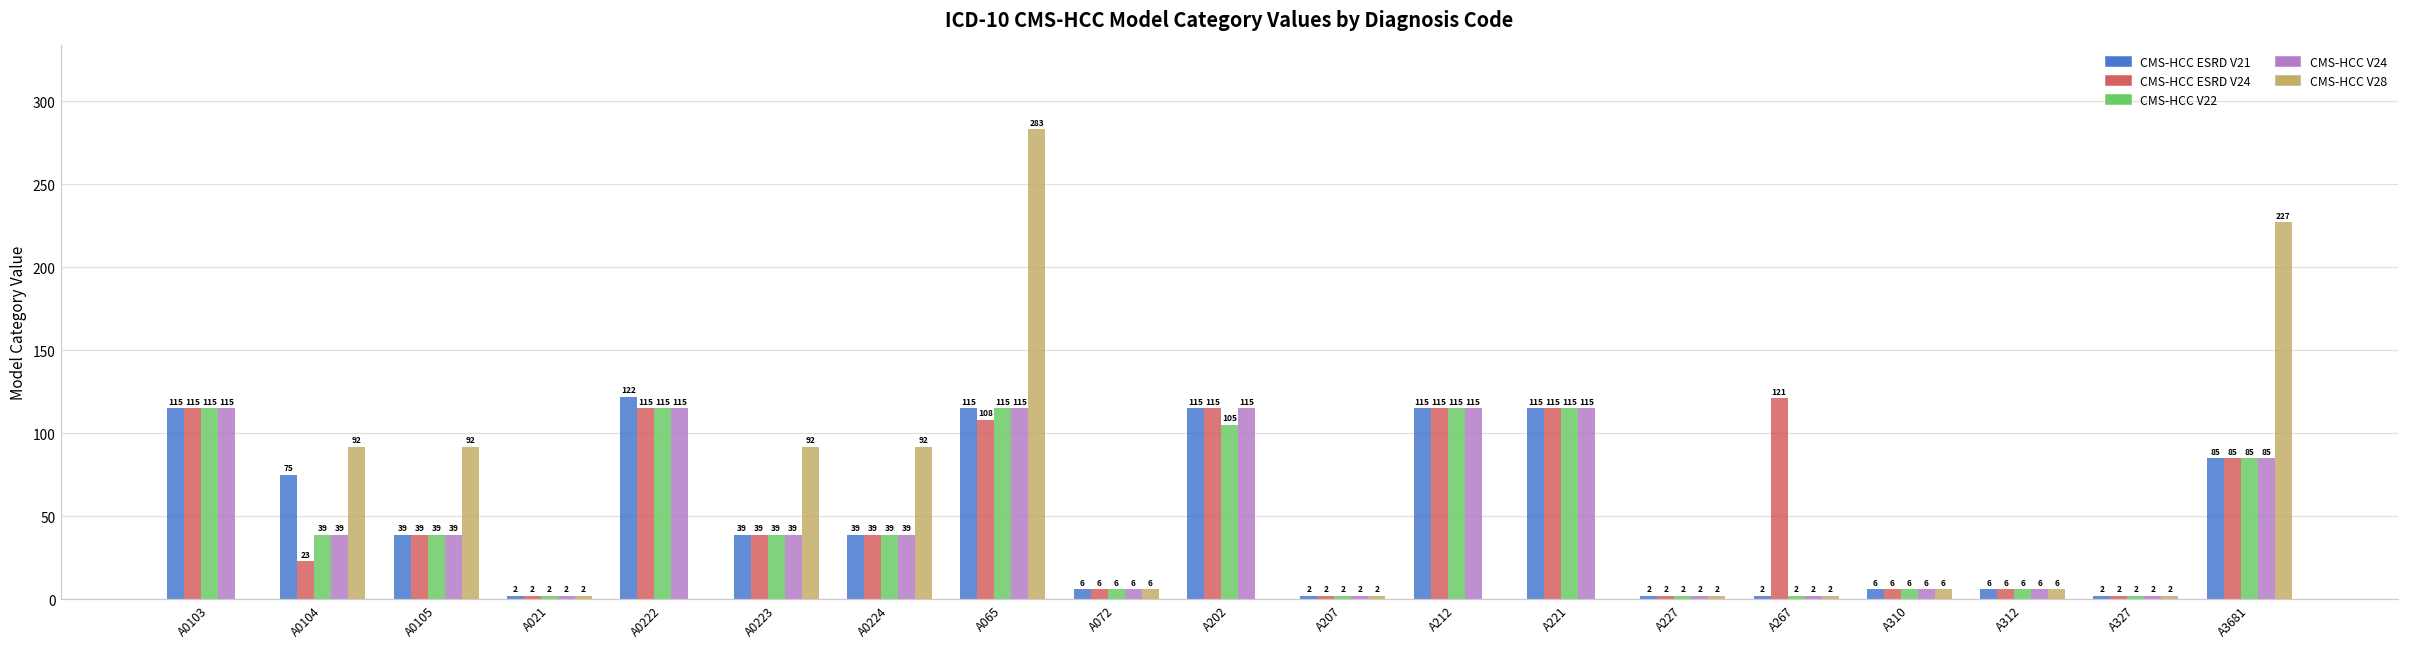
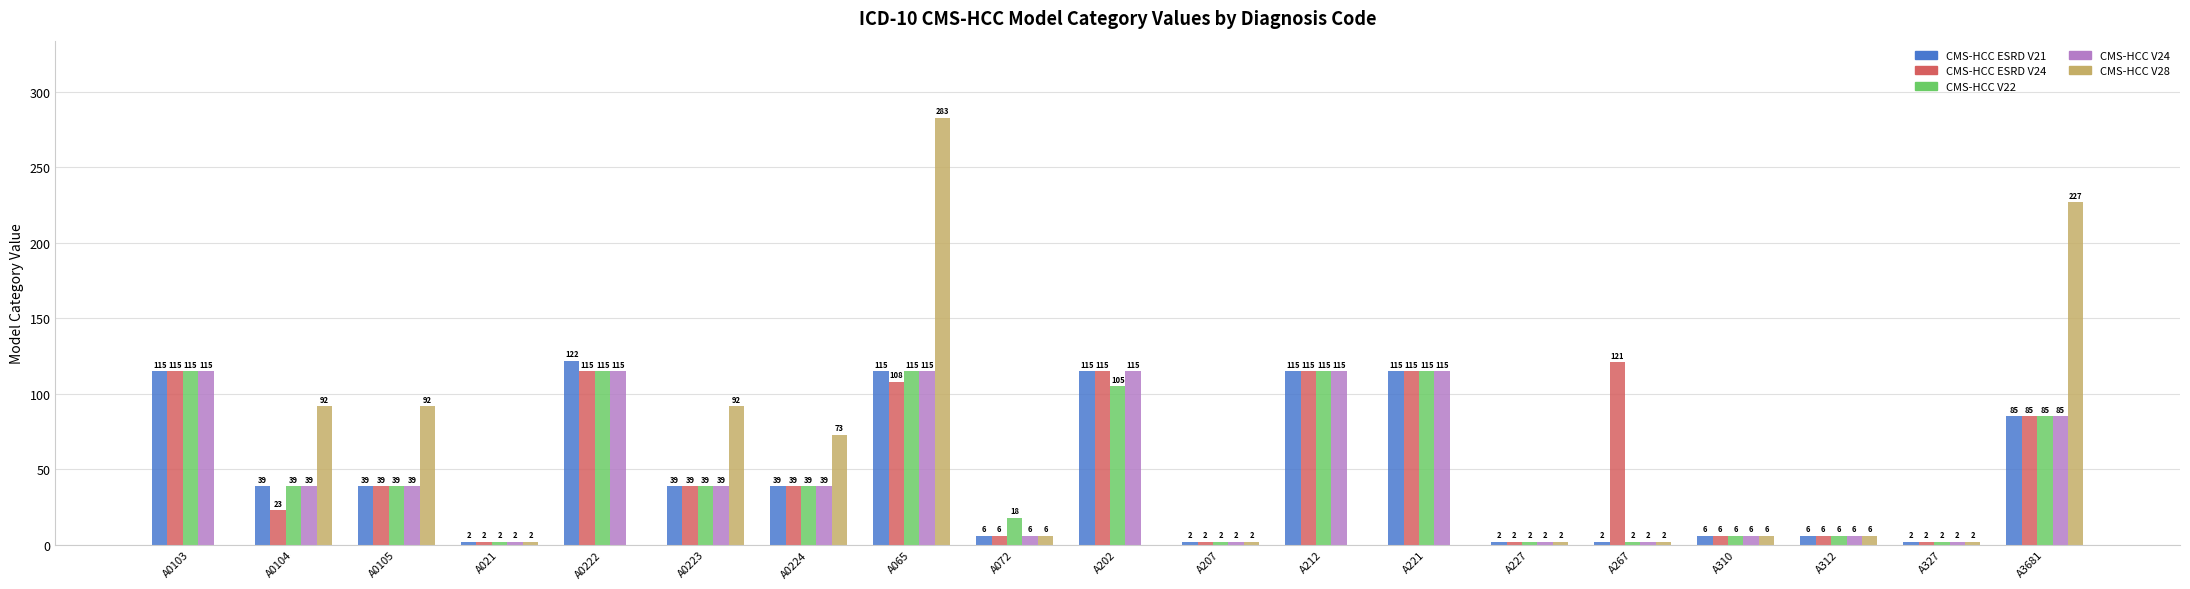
  {
    "CMS-HCC ESRD V21": {
      "A0103": 115,
-     "A0104": 75,
+     "A0104": 39,
      "A0105": 39,
      "A021": 2,
      "A0222": 122,
      "A0223": 39,
      "A0224": 39,
      "A065": 115,
      "A072": 6,
      "A202": 115,
      "A207": 2,
      "A212": 115,
      "A221": 115,
      "A227": 2,
      "A267": 2,
      "A310": 6,
      "A312": 6,
      "A327": 2,
      "A3681": 85
    },
    "CMS-HCC ESRD V24": {
      "A0103": 115,
      "A0104": 23,
      "A0105": 39,
      "A021": 2,
      "A0222": 115,
      "A0223": 39,
      "A0224": 39,
      "A065": 108,
      "A072": 6,
      "A202": 115,
      "A207": 2,
      "A212": 115,
      "A221": 115,
      "A227": 2,
      "A267": 121,
      "A310": 6,
      "A312": 6,
      "A327": 2,
      "A3681": 85
    },
    "CMS-HCC V22": {
      "A0103": 115,
      "A0104": 39,
      "A0105": 39,
      "A021": 2,
      "A0222": 115,
      "A0223": 39,
      "A0224": 39,
      "A065": 115,
-     "A072": 6,
+     "A072": 18,
      "A202": 105,
      "A207": 2,
      "A212": 115,
      "A221": 115,
      "A227": 2,
      "A267": 2,
      "A310": 6,
      "A312": 6,
      "A327": 2,
      "A3681": 85
    },
    "CMS-HCC V24": {
      "A0103": 115,
      "A0104": 39,
      "A0105": 39,
      "A021": 2,
      "A0222": 115,
      "A0223": 39,
      "A0224": 39,
      "A065": 115,
      "A072": 6,
      "A202": 115,
      "A207": 2,
      "A212": 115,
      "A221": 115,
      "A227": 2,
      "A267": 2,
      "A310": 6,
      "A312": 6,
      "A327": 2,
      "A3681": 85
    },
    "CMS-HCC V28": {
      "A0104": 92,
      "A0105": 92,
      "A021": 2,
      "A0223": 92,
-     "A0224": 92,
+     "A0224": 73,
      "A065": 283,
      "A072": 6,
      "A207": 2,
      "A227": 2,
      "A267": 2,
      "A310": 6,
      "A312": 6,
      "A327": 2,
      "A3681": 227
    }
  }
